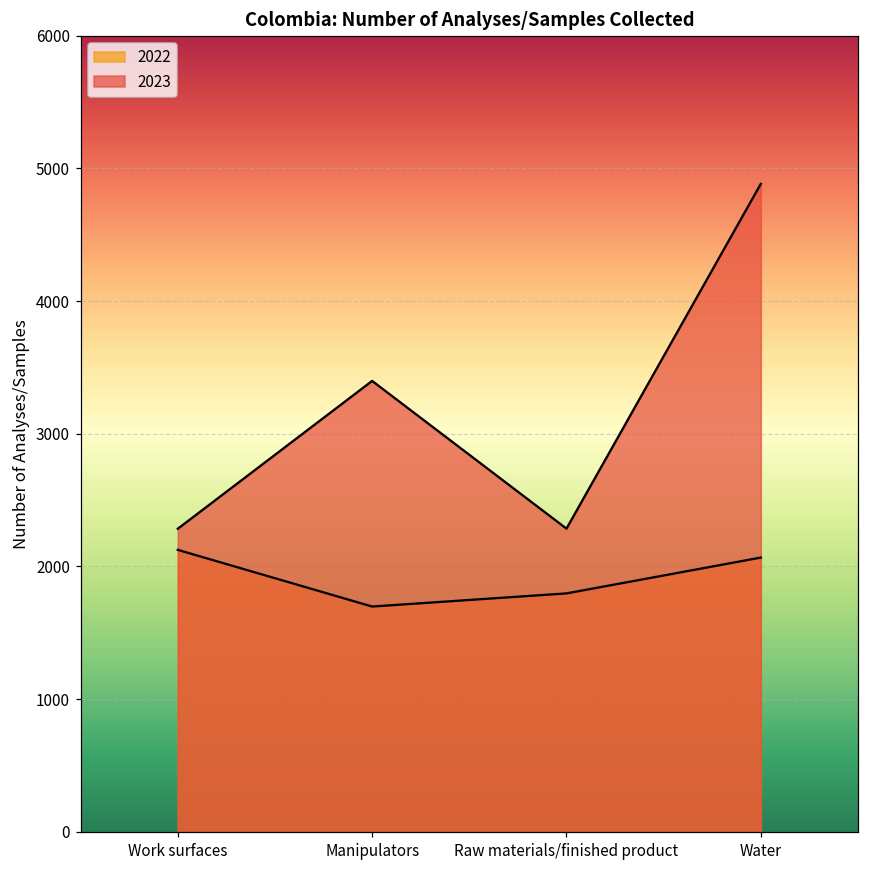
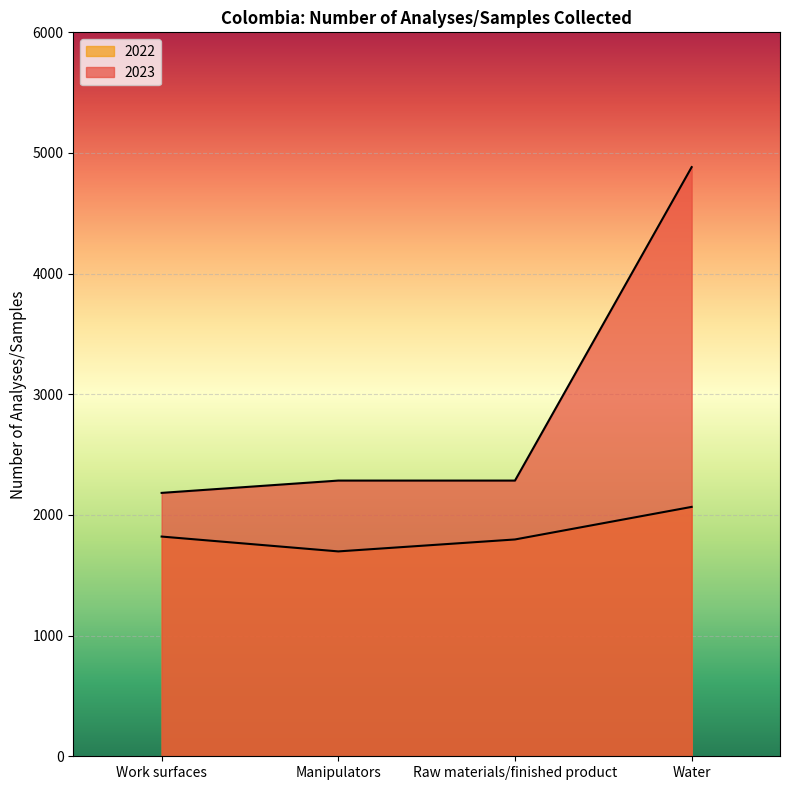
  {
    "2022": {
-     "Work surfaces": 2130,
+     "Work surfaces": 1820,
      "Manipulators": 1700,
      "Raw materials/finished product": 1800,
      "Water": 2070
    },
    "2023": {
-     "Work surfaces": 2280,
-     "Manipulators": 3400,
+     "Work surfaces": 2180,
+     "Manipulators": 2290,
      "Raw materials/finished product": 2290,
      "Water": 4880
    }
  }
